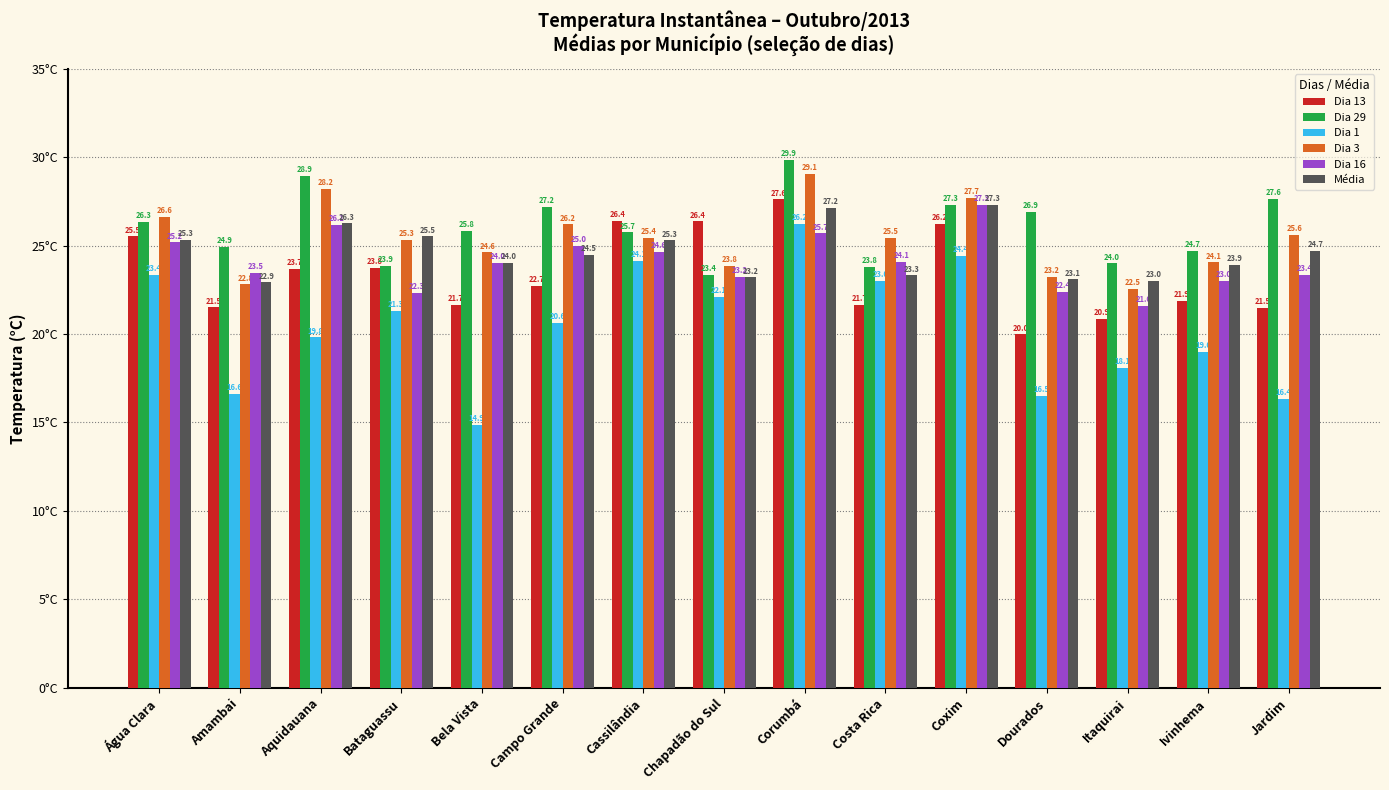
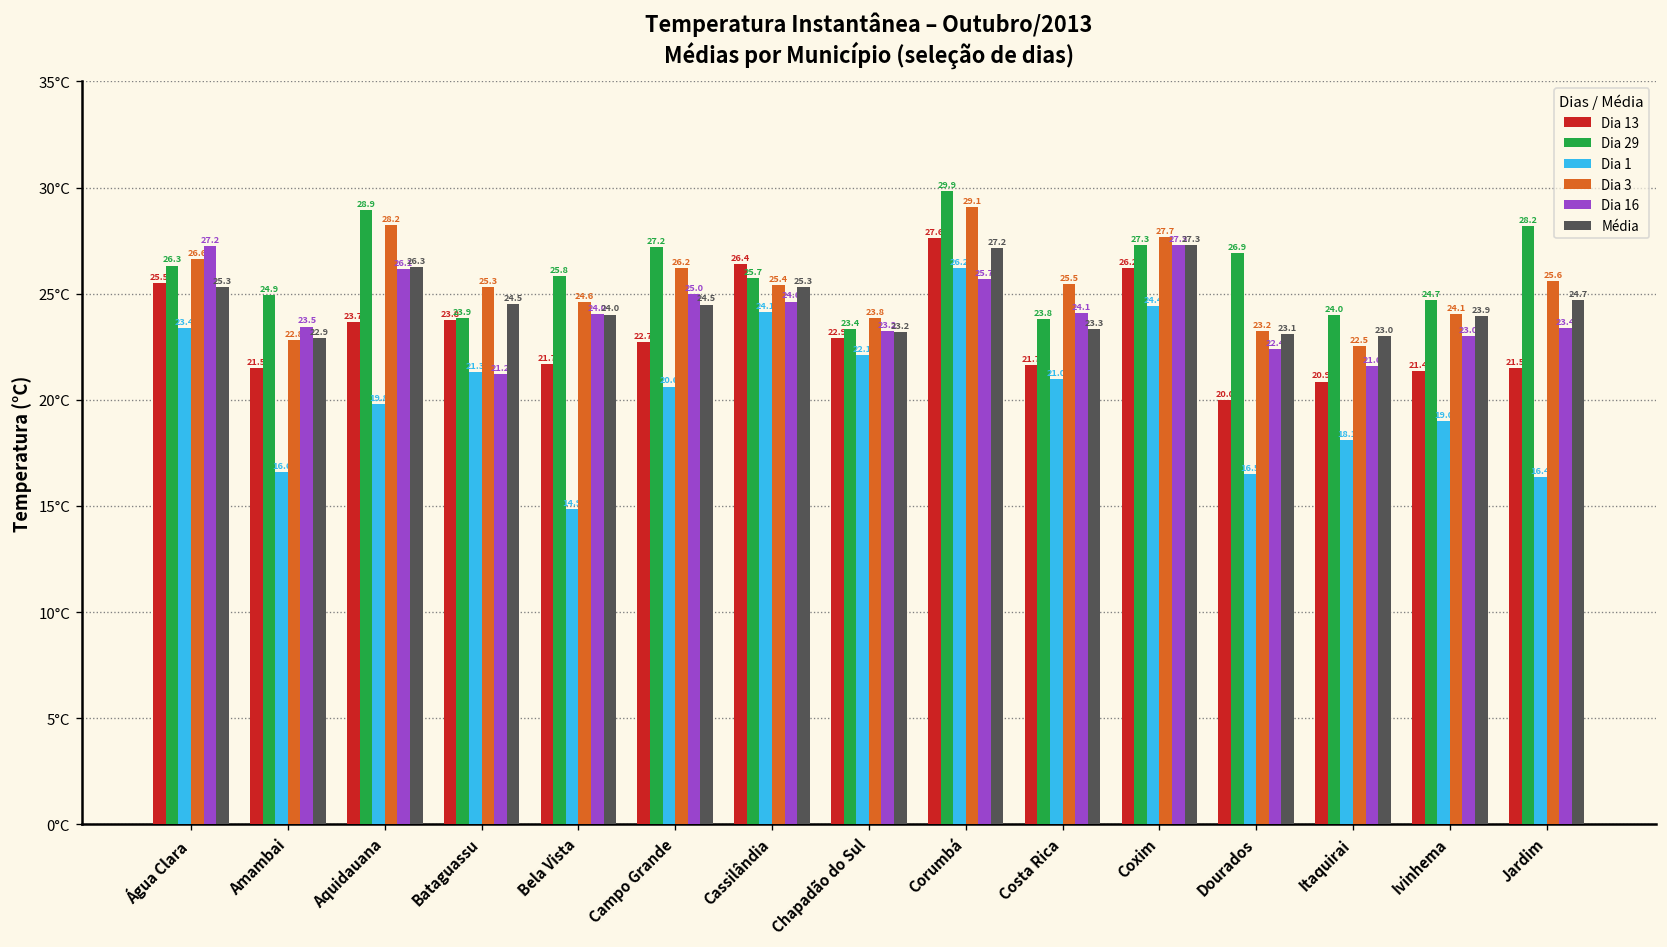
  {
    "Dia 13": {
      "Água Clara": 25.5,
      "Amambai": 21.5,
      "Aquidauana": 23.7,
      "Bela Vista": 21.7,
      "Campo Grande": 22.7,
      "Cassilândia": 26.4,
-     "Chapadão do Sul": 26.4,
+     "Chapadão do Sul": 22.9,
      "Corumbá": 27.6,
      "Costa Rica": 21.7,
      "Coxim": 26.2,
      "Dourados": 20.0,
      "Itaquirai": 20.9,
-     "Ivinhema": 21.9,
+     "Ivinhema": 21.4,
      "Jardim": 21.5
    },
    "Dia 29": {
      "Água Clara": 26.3,
      "Amambai": 24.9,
      "Aquidauana": 28.9,
      "Bela Vista": 25.8,
      "Campo Grande": 27.2,
      "Cassilândia": 25.7,
      "Chapadão do Sul": 23.4,
      "Corumbá": 29.9,
      "Costa Rica": 23.8,
      "Coxim": 27.3,
      "Dourados": 26.9,
      "Itaquirai": 24.0,
      "Ivinhema": 24.7,
-     "Jardim": 27.6
+     "Jardim": 28.2
    },
    "Dia 1": {
      "Água Clara": 23.4,
      "Amambai": 16.6,
      "Aquidauana": 19.8,
      "Bataguassu": 21.3,
      "Bela Vista": 14.9,
      "Campo Grande": 20.6,
      "Cassilândia": 24.1,
      "Chapadão do Sul": 22.1,
      "Corumbá": 26.2,
-     "Costa Rica": 23.0,
+     "Costa Rica": 21.0,
      "Coxim": 24.4,
      "Dourados": 16.5,
      "Itaquirai": 18.1,
      "Ivinhema": 19.0,
      "Jardim": 16.4
    },
    "Dia 3": {
      "Água Clara": 26.6,
      "Amambai": 22.8,
      "Aquidauana": 28.2,
      "Bataguassu": 25.3,
      "Bela Vista": 24.6,
      "Campo Grande": 26.2,
      "Cassilândia": 25.4,
      "Chapadão do Sul": 23.8,
      "Corumbá": 29.1,
      "Costa Rica": 25.5,
      "Coxim": 27.7,
      "Dourados": 23.2,
      "Itaquirai": 22.5,
      "Ivinhema": 24.1,
      "Jardim": 25.6
    },
    "Dia 16": {
-     "Água Clara": 25.2,
+     "Água Clara": 27.2,
      "Amambai": 23.5,
-     "Bataguassu": 22.3,
+     "Bataguassu": 21.2,
      "Campo Grande": 25.0,
      "Cassilândia": 24.6,
      "Corumbá": 25.7,
      "Costa Rica": 24.1,
      "Dourados": 22.4,
      "Itaquirai": 21.6,
      "Ivinhema": 23.0,
      "Jardim": 23.4
    },
    "Média": {
      "Amambai": 22.9,
-     "Bataguassu": 25.5,
+     "Bataguassu": 24.5,
      "Campo Grande": 24.5,
      "Cassilândia": 25.3,
      "Corumbá": 27.2,
      "Costa Rica": 23.3,
      "Dourados": 23.1,
      "Itaquirai": 23.0,
      "Ivinhema": 23.9,
      "Jardim": 24.7
    }
  }
